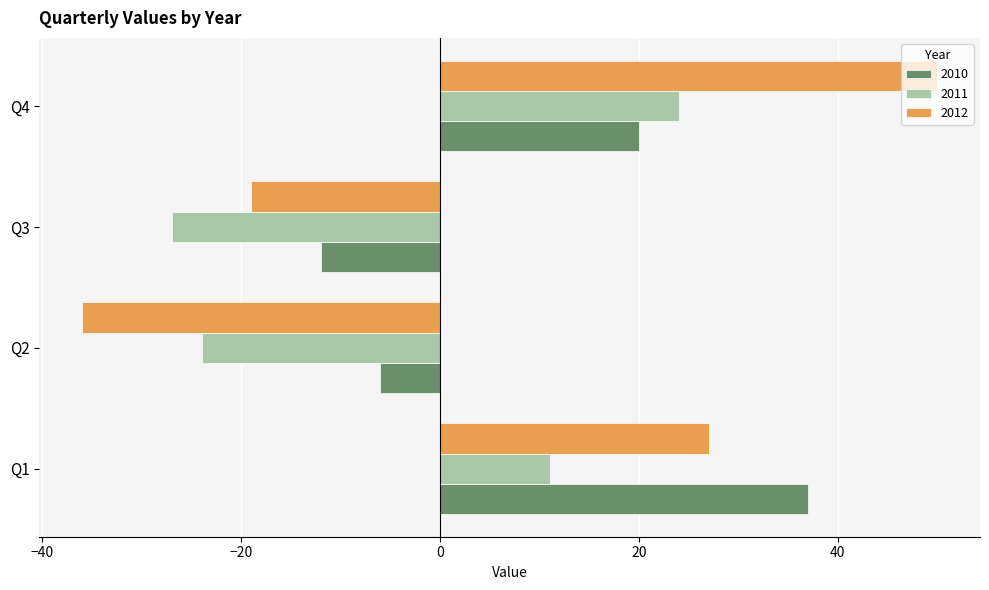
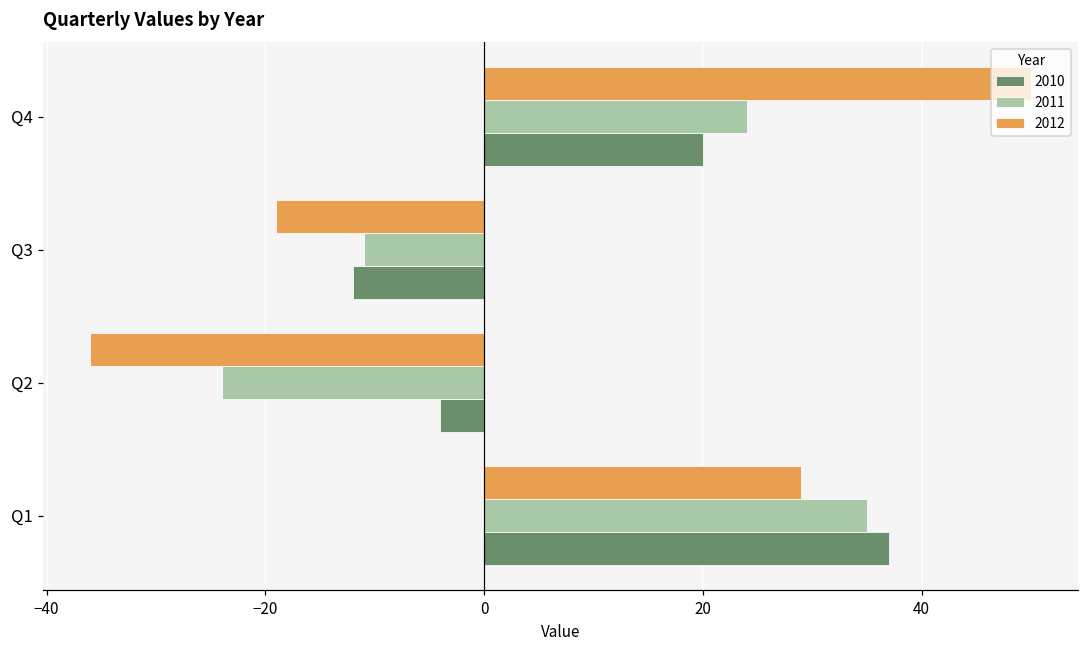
  {
    "2010": {
      "Q4": 20,
      "Q3": -12,
-     "Q2": -6,
+     "Q2": -4,
      "Q1": 37
    },
    "2011": {
      "Q4": 24,
-     "Q3": -27,
+     "Q3": -11,
      "Q2": -24,
-     "Q1": 11
+     "Q1": 35
    },
    "2012": {
      "Q3": -19,
      "Q2": -36,
-     "Q1": 27
+     "Q1": 29
    }
  }
